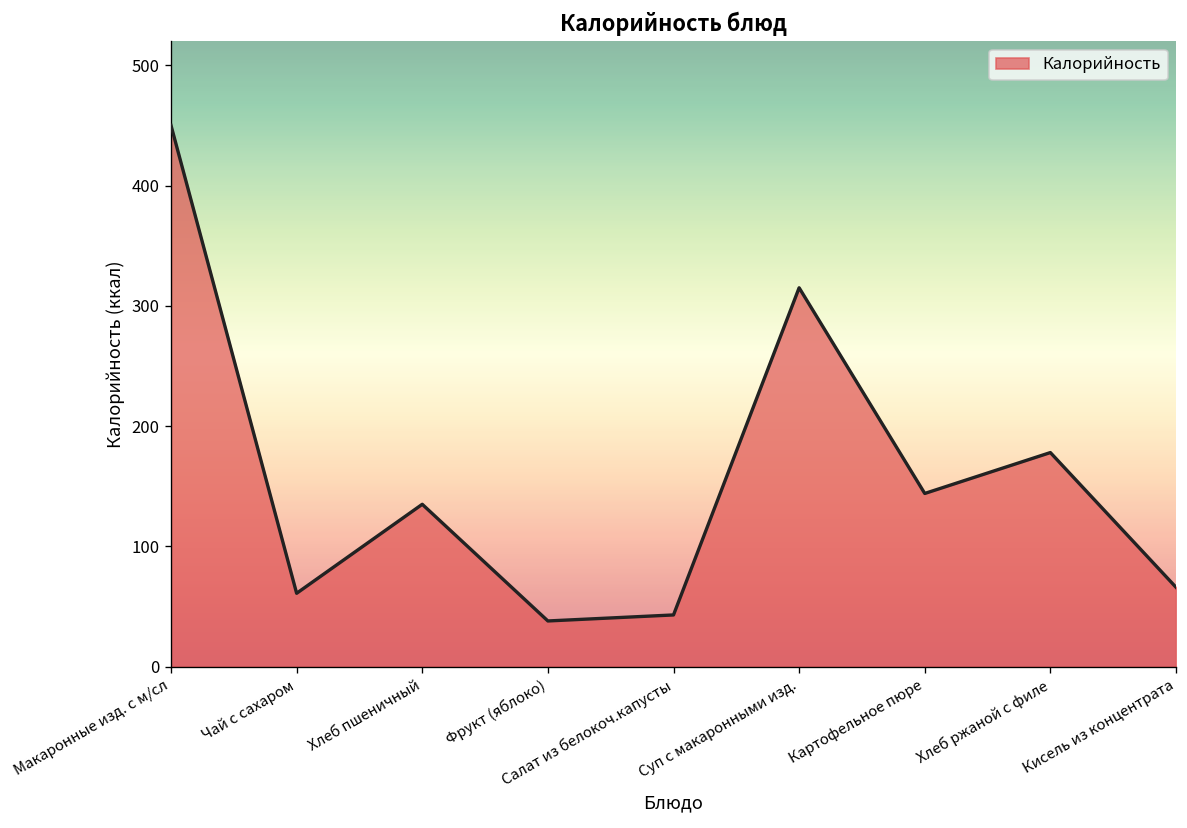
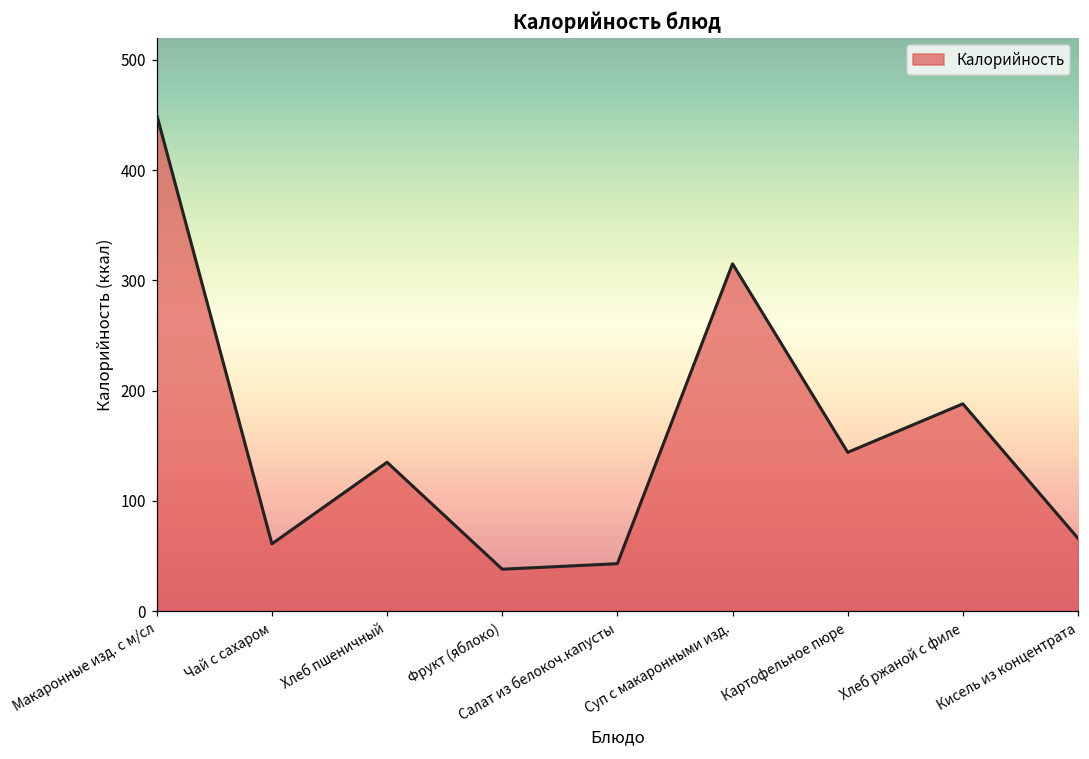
  {
    "Макаронные изд. с м/сл": 450,
    "Чай с сахаром": 61,
    "Хлеб пшеничный": 135,
    "Фрукт (яблоко)": 38,
    "Салат из белокоч.капусты": 43,
    "Суп с макаронными изд.": 315,
    "Картофельное пюре": 144,
-   "Хлеб ржаной с филе": 178,
+   "Хлеб ржаной с филе": 188,
    "Кисель из концентрата": 66
  }
